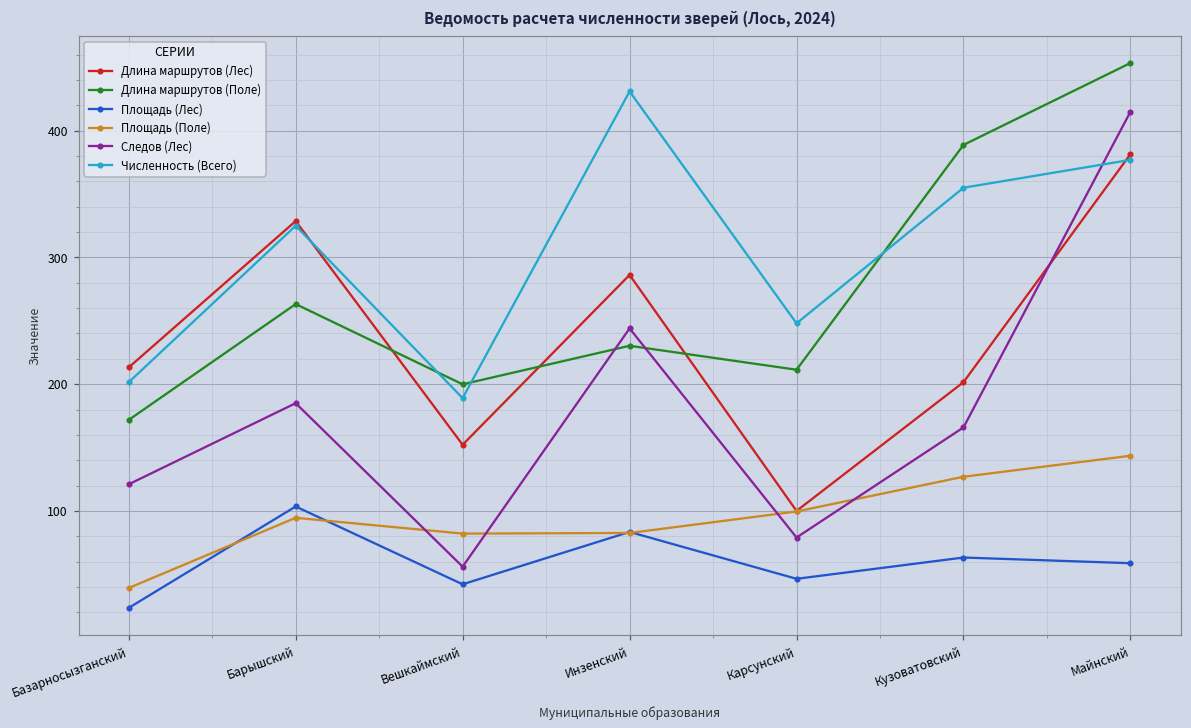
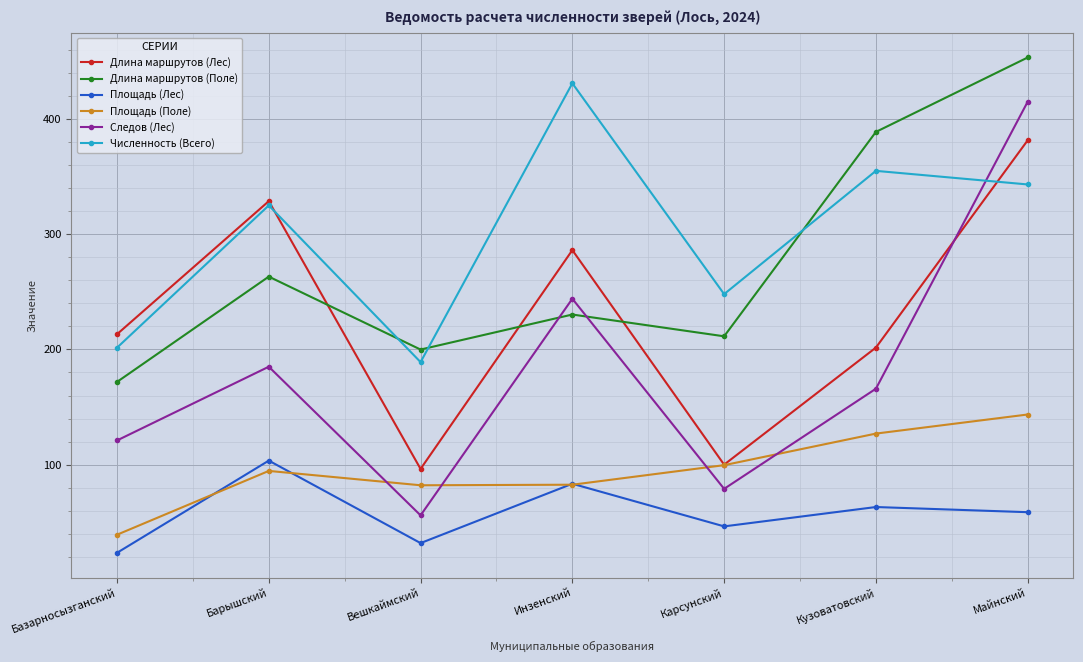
  {
    "Длина маршрутов (Лес)": {
      "Базарносызганский": 213,
      "Барышский": 329,
-     "Вешкаймский": 152,
+     "Вешкаймский": 96,
      "Инзенский": 286,
      "Кузоватовский": 202,
      "Майнский": 382
    },
    "Длина маршрутов (Поле)": {
      "Базарносызганский": 172,
      "Барышский": 263,
      "Вешкаймский": 200,
      "Инзенский": 230,
      "Карсунский": 211,
      "Кузоватовский": 389,
      "Майнский": 453
    },
    "Площадь (Лес)": {
      "Базарносызганский": 23,
      "Барышский": 103,
-     "Вешкаймский": 42,
+     "Вешкаймский": 32,
      "Карсунский": 46,
      "Кузоватовский": 63,
      "Майнский": 59
    },
    "Площадь (Поле)": {
      "Базарносызганский": 39,
      "Барышский": 95,
      "Вешкаймский": 82,
      "Кузоватовский": 127,
      "Майнский": 144
    },
    "Следов (Лес)": {
      "Базарносызганский": 121,
      "Барышский": 185,
      "Вешкаймский": 56,
      "Инзенский": 244,
      "Карсунский": 79,
      "Кузоватовский": 166,
      "Майнский": 415
    },
    "Численность (Всего)": {
      "Базарносызганский": 202,
      "Барышский": 325,
      "Вешкаймский": 189,
      "Инзенский": 431,
      "Карсунский": 248,
      "Кузоватовский": 355,
-     "Майнский": 377
+     "Майнский": 343
    }
  }
